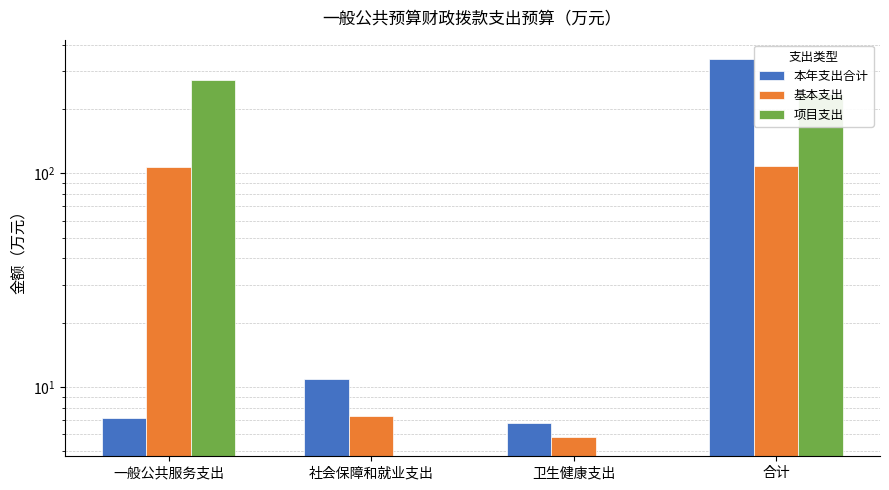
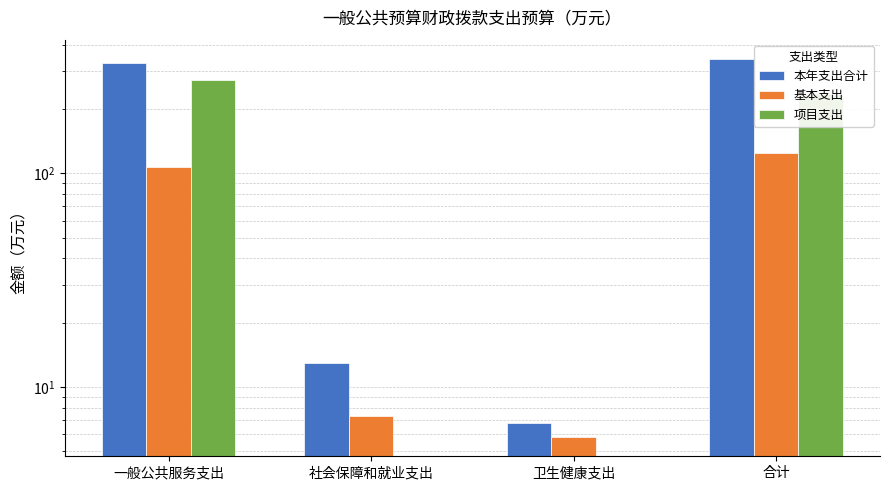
  {
    "本年支出合计": {
-     "一般公共服务支出": 7.2,
-     "社会保障和就业支出": 11,
+     "一般公共服务支出": 330,
+     "社会保障和就业支出": 13,
      "卫生健康支出": 6.8,
      "合计": 340
    },
    "基本支出": {
      "一般公共服务支出": 110,
      "社会保障和就业支出": 7.3,
      "卫生健康支出": 5.8,
-     "合计": 110
+     "合计": 120
    },
    "项目支出": {
      "一般公共服务支出": 270
    }
  }
